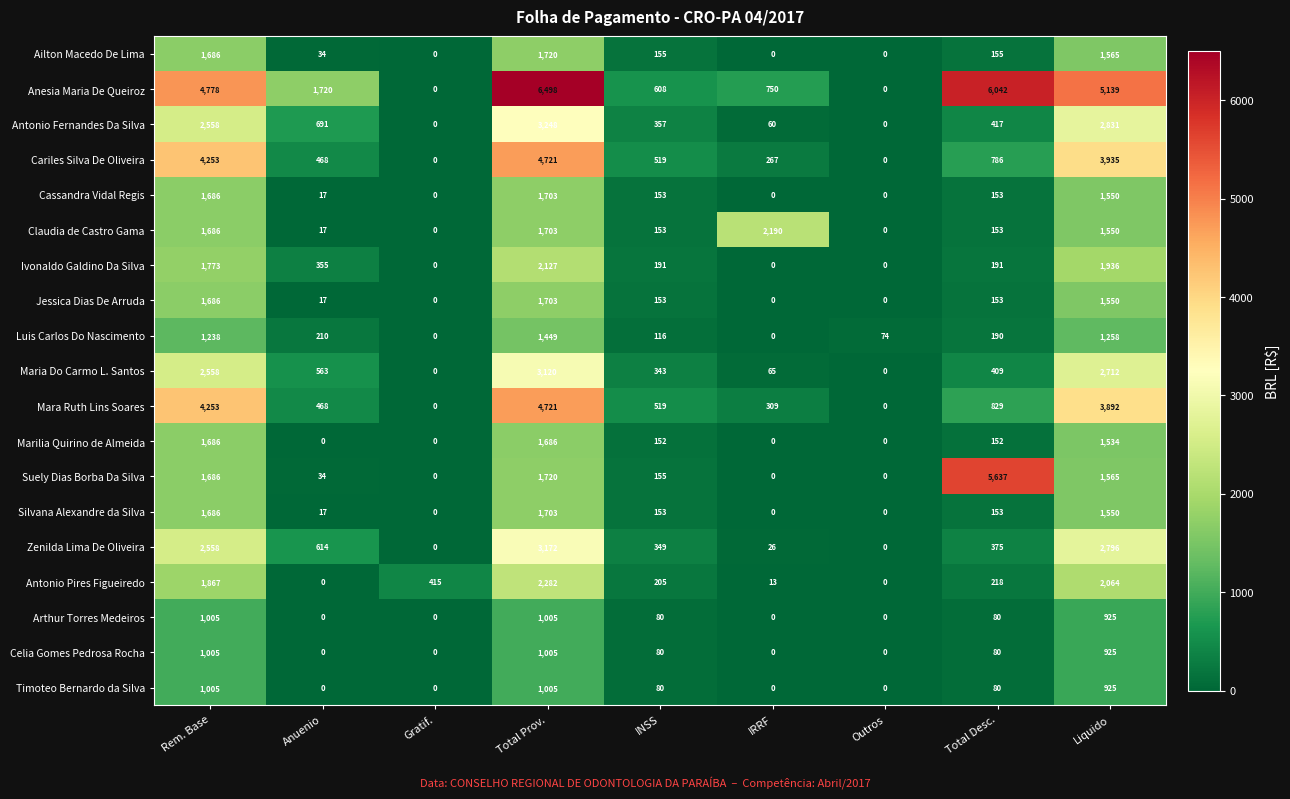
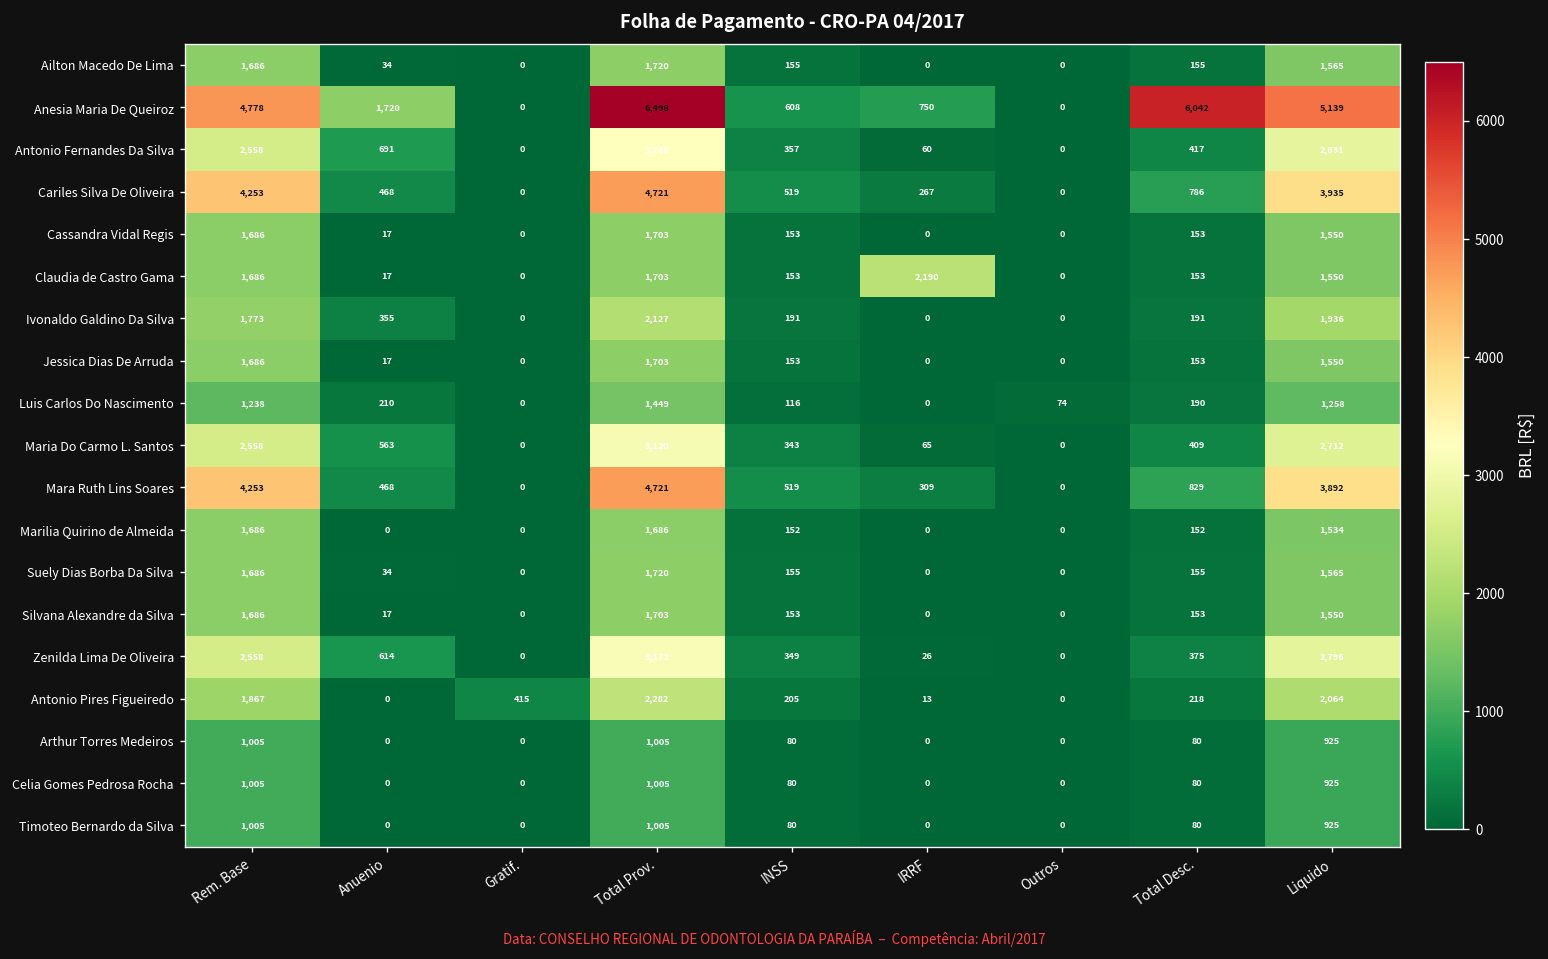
  {
    "Ailton Macedo De Lima": {
      "Rem. Base": "1,686",
      "Anuenio": "34",
      "Gratif.": "0",
      "Total Prov.": "1,720",
      "INSS": "155",
      "IRRF": "0",
      "Outros": "0",
      "Total Desc.": "155",
      "Liquido": "1,565"
    },
    "Anesia Maria De Queiroz": {
      "Rem. Base": "4,778",
      "Anuenio": "1,720",
      "Gratif.": "0",
      "Total Prov.": "6,498",
      "INSS": "608",
      "IRRF": "750",
      "Outros": "0",
      "Total Desc.": "6,042",
      "Liquido": "5,139"
    },
    "Antonio Fernandes Da Silva": {
      "Rem. Base": "2,558",
      "Anuenio": "691",
      "Gratif.": "0",
      "Total Prov.": "3,248",
      "INSS": "357",
      "IRRF": "60",
      "Outros": "0",
      "Total Desc.": "417",
      "Liquido": "2,831"
    },
    "Cariles Silva De Oliveira": {
      "Rem. Base": "4,253",
      "Anuenio": "468",
      "Gratif.": "0",
      "Total Prov.": "4,721",
      "INSS": "519",
      "IRRF": "267",
      "Outros": "0",
      "Total Desc.": "786",
      "Liquido": "3,935"
    },
    "Cassandra Vidal Regis": {
      "Rem. Base": "1,686",
      "Anuenio": "17",
      "Gratif.": "0",
      "Total Prov.": "1,703",
      "INSS": "153",
      "IRRF": "0",
      "Outros": "0",
      "Total Desc.": "153",
      "Liquido": "1,550"
    },
    "Claudia de Castro Gama": {
      "Rem. Base": "1,686",
      "Anuenio": "17",
      "Gratif.": "0",
      "Total Prov.": "1,703",
      "INSS": "153",
      "IRRF": "2,190",
      "Outros": "0",
      "Total Desc.": "153",
      "Liquido": "1,550"
    },
    "Ivonaldo Galdino Da Silva": {
      "Rem. Base": "1,773",
      "Anuenio": "355",
      "Gratif.": "0",
      "Total Prov.": "2,127",
      "INSS": "191",
      "IRRF": "0",
      "Outros": "0",
      "Total Desc.": "191",
      "Liquido": "1,936"
    },
    "Jessica Dias De Arruda": {
      "Rem. Base": "1,686",
      "Anuenio": "17",
      "Gratif.": "0",
      "Total Prov.": "1,703",
      "INSS": "153",
      "IRRF": "0",
      "Outros": "0",
      "Total Desc.": "153",
      "Liquido": "1,550"
    },
    "Luis Carlos Do Nascimento": {
      "Rem. Base": "1,238",
      "Anuenio": "210",
      "Gratif.": "0",
      "Total Prov.": "1,449",
      "INSS": "116",
      "IRRF": "0",
      "Outros": "74",
      "Total Desc.": "190",
      "Liquido": "1,258"
    },
    "Maria Do Carmo L. Santos": {
      "Rem. Base": "2,558",
      "Anuenio": "563",
      "Gratif.": "0",
      "Total Prov.": "3,120",
      "INSS": "343",
      "IRRF": "65",
      "Outros": "0",
      "Total Desc.": "409",
      "Liquido": "2,712"
    },
    "Mara Ruth Lins Soares": {
      "Rem. Base": "4,253",
      "Anuenio": "468",
      "Gratif.": "0",
      "Total Prov.": "4,721",
      "INSS": "519",
      "IRRF": "309",
      "Outros": "0",
      "Total Desc.": "829",
      "Liquido": "3,892"
    },
    "Marilia Quirino de Almeida": {
      "Rem. Base": "1,686",
      "Anuenio": "0",
      "Gratif.": "0",
      "Total Prov.": "1,686",
      "INSS": "152",
      "IRRF": "0",
      "Outros": "0",
      "Total Desc.": "152",
      "Liquido": "1,534"
    },
    "Suely Dias Borba Da Silva": {
      "Rem. Base": "1,686",
      "Anuenio": "34",
      "Gratif.": "0",
      "Total Prov.": "1,720",
      "INSS": "155",
      "IRRF": "0",
      "Outros": "0",
-     "Total Desc.": "5,637",
+     "Total Desc.": "155",
      "Liquido": "1,565"
    },
    "Silvana Alexandre da Silva": {
      "Rem. Base": "1,686",
      "Anuenio": "17",
      "Gratif.": "0",
      "Total Prov.": "1,703",
      "INSS": "153",
      "IRRF": "0",
      "Outros": "0",
      "Total Desc.": "153",
      "Liquido": "1,550"
    },
    "Zenilda Lima De Oliveira": {
      "Rem. Base": "2,558",
      "Anuenio": "614",
      "Gratif.": "0",
      "Total Prov.": "3,172",
      "INSS": "349",
      "IRRF": "26",
      "Outros": "0",
      "Total Desc.": "375",
      "Liquido": "2,796"
    },
    "Antonio Pires Figueiredo": {
      "Rem. Base": "1,867",
      "Anuenio": "0",
      "Gratif.": "415",
      "Total Prov.": "2,282",
      "INSS": "205",
      "IRRF": "13",
      "Outros": "0",
      "Total Desc.": "218",
      "Liquido": "2,064"
    },
    "Arthur Torres Medeiros": {
      "Rem. Base": "1,005",
      "Anuenio": "0",
      "Gratif.": "0",
      "Total Prov.": "1,005",
      "INSS": "80",
      "IRRF": "0",
      "Outros": "0",
      "Total Desc.": "80",
      "Liquido": "925"
    },
    "Celia Gomes Pedrosa Rocha": {
      "Rem. Base": "1,005",
      "Anuenio": "0",
      "Gratif.": "0",
      "Total Prov.": "1,005",
      "INSS": "80",
      "IRRF": "0",
      "Outros": "0",
      "Total Desc.": "80",
      "Liquido": "925"
    },
    "Timoteo Bernardo da Silva": {
      "Rem. Base": "1,005",
      "Anuenio": "0",
      "Gratif.": "0",
      "Total Prov.": "1,005",
      "INSS": "80",
      "IRRF": "0",
      "Outros": "0",
      "Total Desc.": "80",
      "Liquido": "925"
    }
  }
